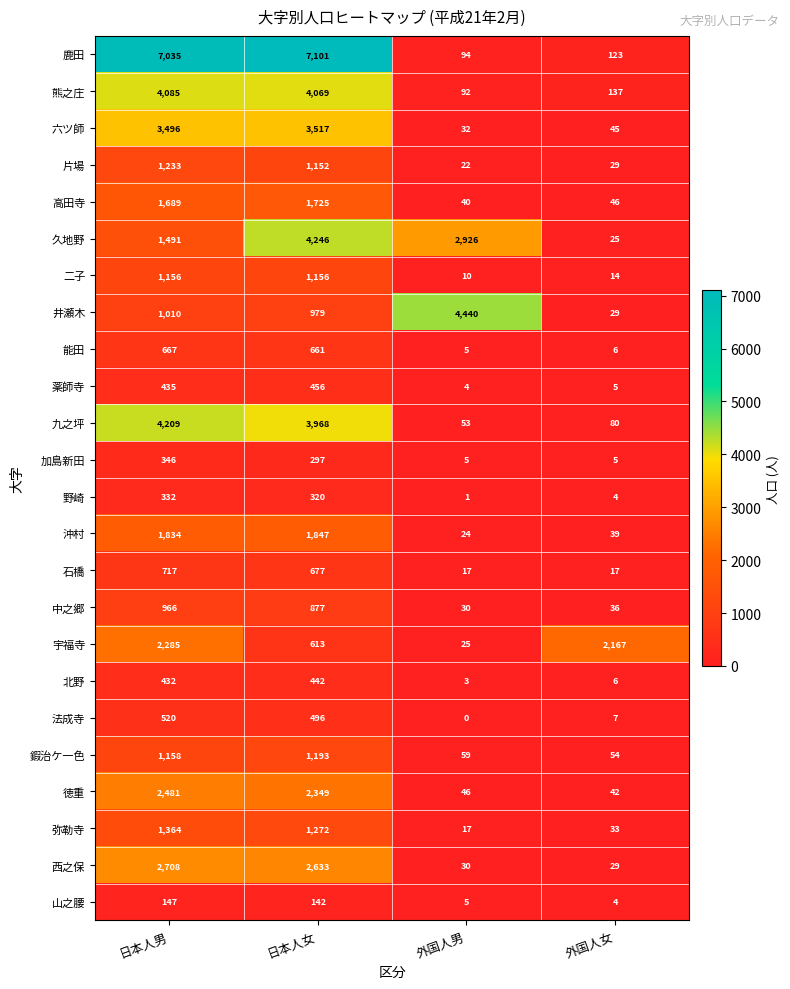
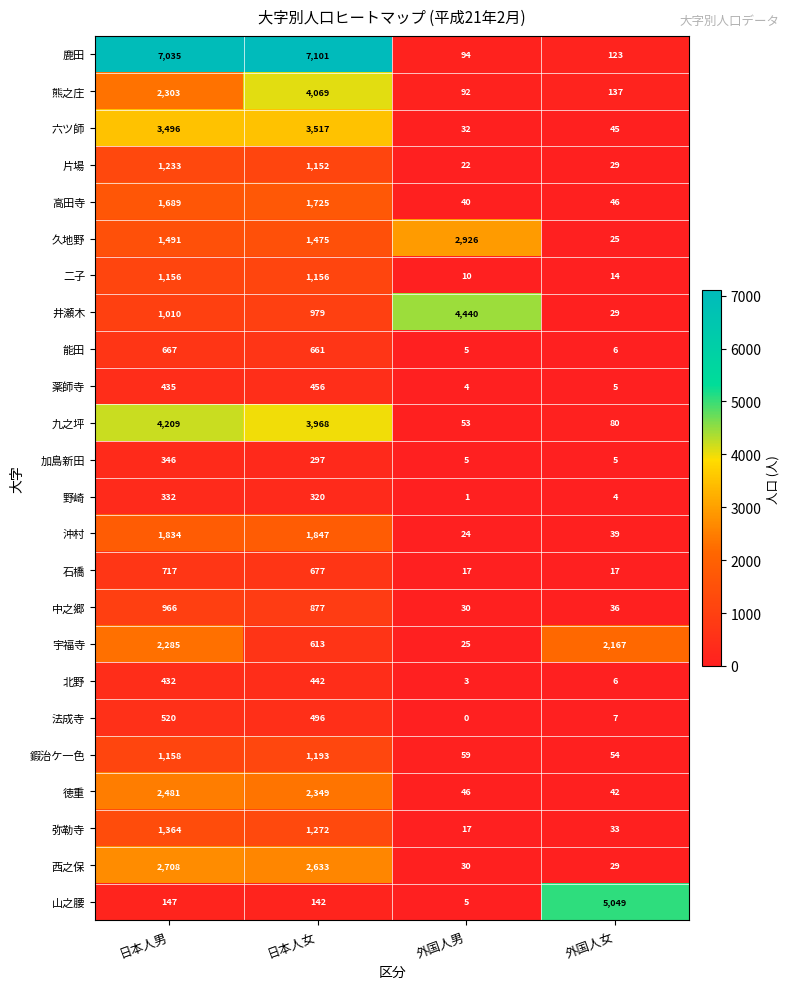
  {
    "鹿田": {
      "日本人男": "7,035",
      "日本人女": "7,101",
      "外国人男": "94",
      "外国人女": "123"
    },
    "熊之庄": {
-     "日本人男": "4,085",
+     "日本人男": "2,303",
      "日本人女": "4,069",
      "外国人男": "92",
      "外国人女": "137"
    },
    "六ツ師": {
      "日本人男": "3,496",
      "日本人女": "3,517",
      "外国人男": "32",
      "外国人女": "45"
    },
    "片場": {
      "日本人男": "1,233",
      "日本人女": "1,152",
      "外国人男": "22",
      "外国人女": "29"
    },
    "高田寺": {
      "日本人男": "1,689",
      "日本人女": "1,725",
      "外国人男": "40",
      "外国人女": "46"
    },
    "久地野": {
      "日本人男": "1,491",
-     "日本人女": "4,246",
+     "日本人女": "1,475",
      "外国人男": "2,926",
      "外国人女": "25"
    },
    "二子": {
      "日本人男": "1,156",
      "日本人女": "1,156",
      "外国人男": "10",
      "外国人女": "14"
    },
    "井瀬木": {
      "日本人男": "1,010",
      "日本人女": "979",
      "外国人男": "4,440",
      "外国人女": "29"
    },
    "能田": {
      "日本人男": "667",
      "日本人女": "661",
      "外国人男": "5",
      "外国人女": "6"
    },
    "薬師寺": {
      "日本人男": "435",
      "日本人女": "456",
      "外国人男": "4",
      "外国人女": "5"
    },
    "九之坪": {
      "日本人男": "4,209",
      "日本人女": "3,968",
      "外国人男": "53",
      "外国人女": "80"
    },
    "加島新田": {
      "日本人男": "346",
      "日本人女": "297",
      "外国人男": "5",
      "外国人女": "5"
    },
    "野崎": {
      "日本人男": "332",
      "日本人女": "320",
      "外国人男": "1",
      "外国人女": "4"
    },
    "沖村": {
      "日本人男": "1,834",
      "日本人女": "1,847",
      "外国人男": "24",
      "外国人女": "39"
    },
    "石橋": {
      "日本人男": "717",
      "日本人女": "677",
      "外国人男": "17",
      "外国人女": "17"
    },
    "中之郷": {
      "日本人男": "966",
      "日本人女": "877",
      "外国人男": "30",
      "外国人女": "36"
    },
    "宇福寺": {
      "日本人男": "2,285",
      "日本人女": "613",
      "外国人男": "25",
      "外国人女": "2,167"
    },
    "北野": {
      "日本人男": "432",
      "日本人女": "442",
      "外国人男": "3",
      "外国人女": "6"
    },
    "法成寺": {
      "日本人男": "520",
      "日本人女": "496",
      "外国人男": "0",
      "外国人女": "7"
    },
    "鍜治ケ一色": {
      "日本人男": "1,158",
      "日本人女": "1,193",
      "外国人男": "59",
      "外国人女": "54"
    },
    "徳重": {
      "日本人男": "2,481",
      "日本人女": "2,349",
      "外国人男": "46",
      "外国人女": "42"
    },
    "弥勒寺": {
      "日本人男": "1,364",
      "日本人女": "1,272",
      "外国人男": "17",
      "外国人女": "33"
    },
    "西之保": {
      "日本人男": "2,708",
      "日本人女": "2,633",
      "外国人男": "30",
      "外国人女": "29"
    },
    "山之腰": {
      "日本人男": "147",
      "日本人女": "142",
      "外国人男": "5",
-     "外国人女": "4"
+     "外国人女": "5,049"
    }
  }
